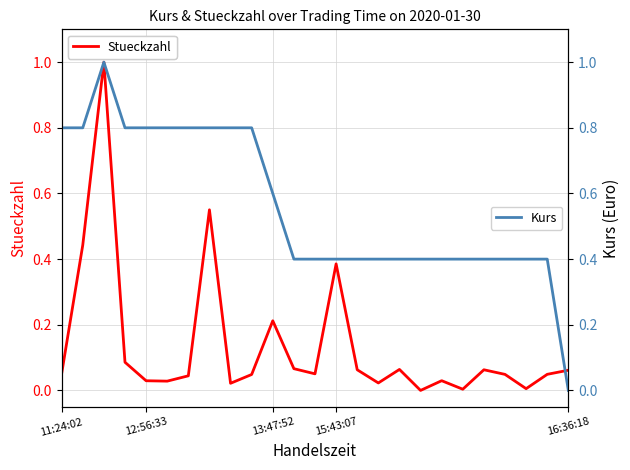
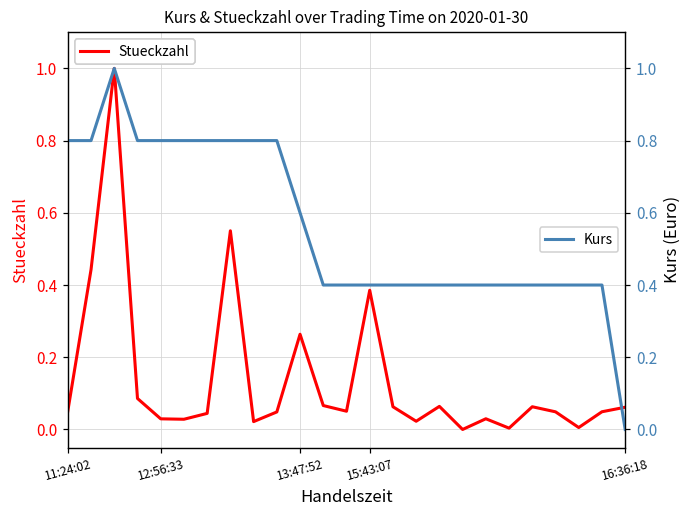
  {
    "Stueckzahl": {
-     "13:47:52": 0.21,
+     "13:47:52": 0.26,
      "16:36:18": 0.06
    },
    "Kurs": {
      "13:47:52": 0.60,
      "16:36:18": 0.00
    }
  }
